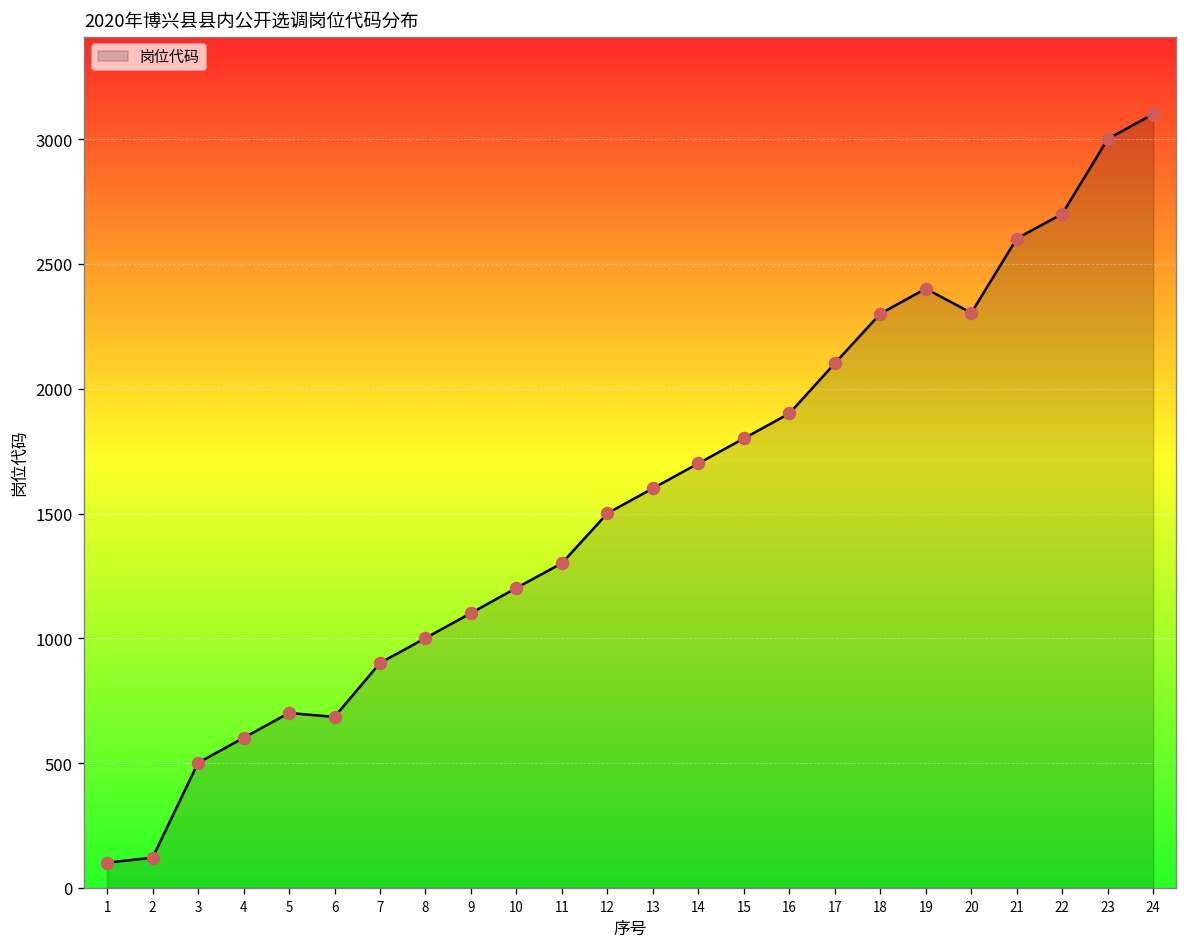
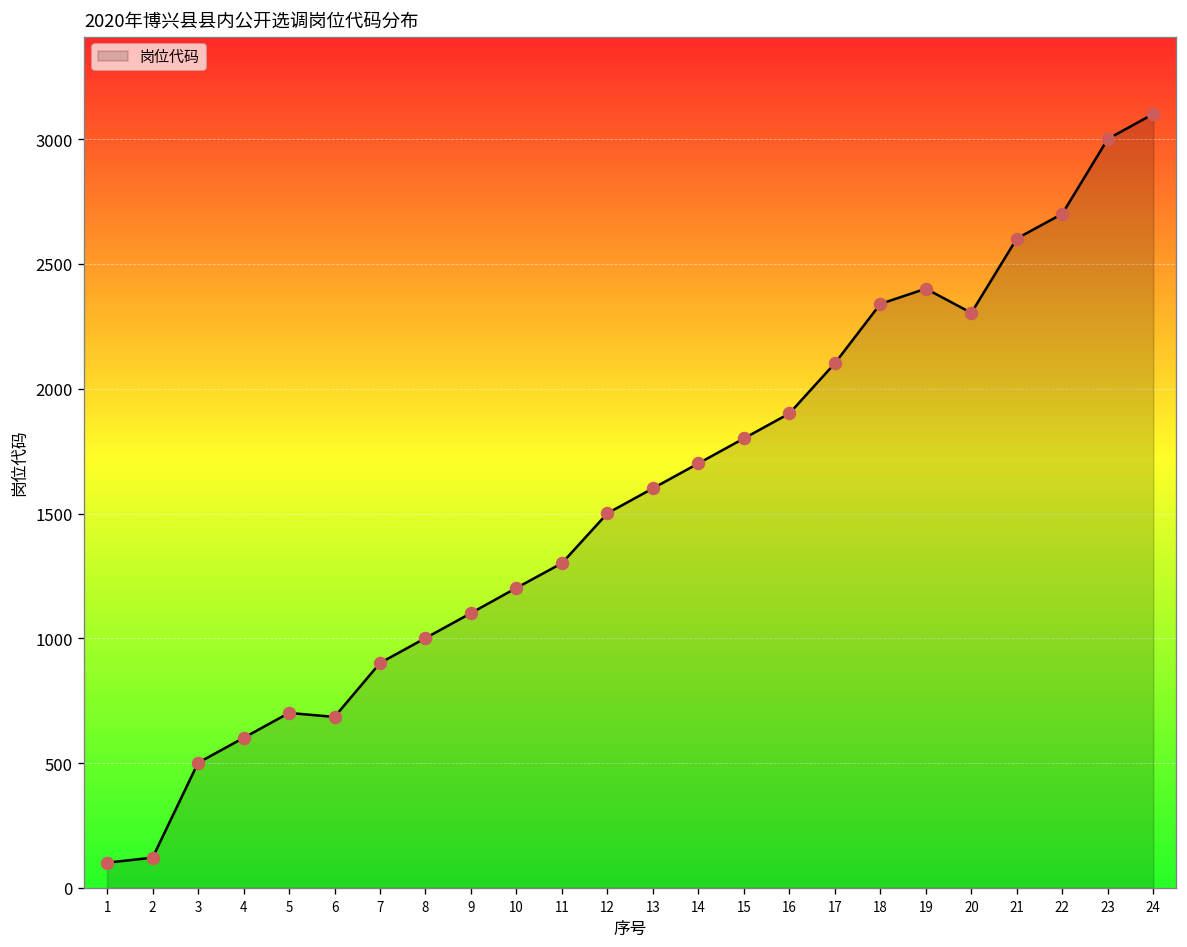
  {
    "1": 100,
    "2": 120,
    "3": 500,
    "4": 600,
    "5": 700,
    "6": 690,
    "7": 900,
    "8": 1000,
    "9": 1100,
    "10": 1200,
    "11": 1300,
    "12": 1500,
    "13": 1600,
    "14": 1700,
    "15": 1800,
    "16": 1900,
    "17": 2100,
-   "18": 2300,
+   "18": 2340,
    "19": 2400,
    "20": 2300,
    "21": 2600,
    "22": 2700,
    "23": 3000,
    "24": 3100
  }
